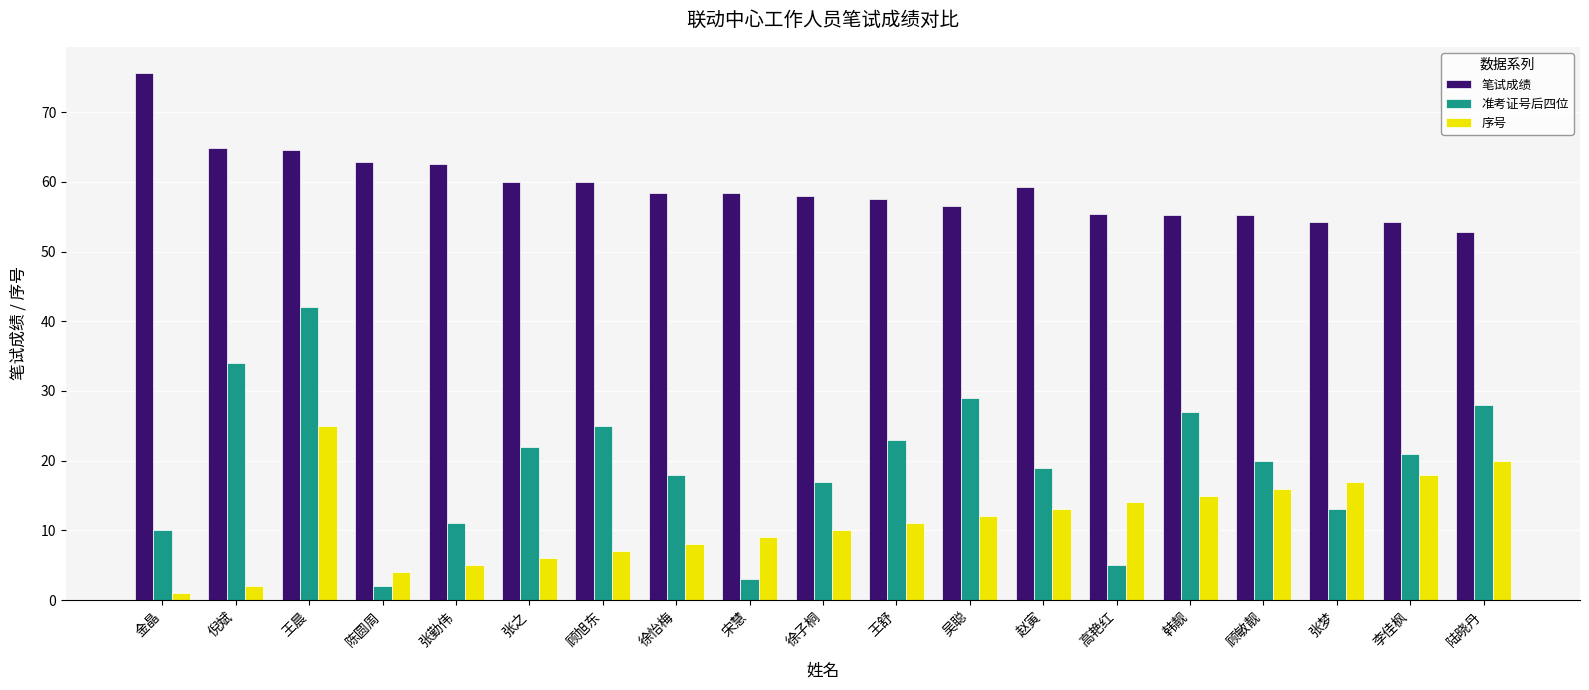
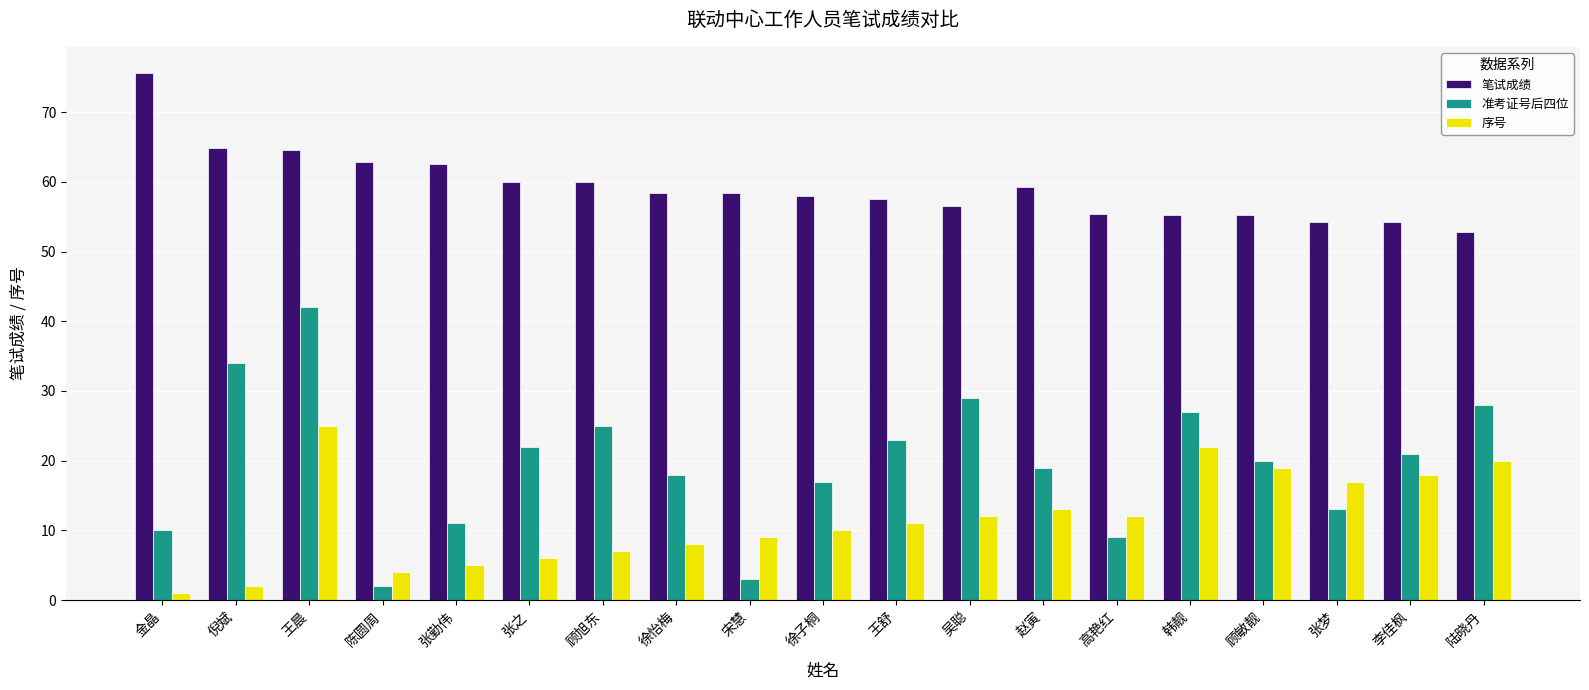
  {
    "笔试成绩": {
      "金晶": 76,
      "倪斌": 65,
      "王晨": 65,
      "陈圆周": 63,
      "张勤伟": 63,
      "张之": 60,
      "顾旭东": 60,
      "徐怡梅": 58,
      "宋慧": 58,
      "徐子桐": 58,
      "王舒": 58,
      "吴聪": 57,
      "赵寅": 59,
      "高艳红": 55,
      "韩靓": 55,
      "顾敏靓": 55,
      "张梦": 54,
      "李佳枫": 54,
      "陆晓丹": 53
    },
    "准考证号后四位": {
      "金晶": 10,
      "倪斌": 34,
      "王晨": 42,
      "陈圆周": 2,
      "张勤伟": 11,
      "张之": 22,
      "顾旭东": 25,
      "徐怡梅": 18,
      "宋慧": 3,
      "徐子桐": 17,
      "王舒": 23,
      "吴聪": 29,
      "赵寅": 19,
-     "高艳红": 5,
+     "高艳红": 9,
      "韩靓": 27,
      "顾敏靓": 20,
      "张梦": 13,
      "李佳枫": 21,
      "陆晓丹": 28
    },
    "序号": {
      "金晶": 1,
      "倪斌": 2,
      "王晨": 25,
      "陈圆周": 4,
      "张勤伟": 5,
      "张之": 6,
      "顾旭东": 7,
      "徐怡梅": 8,
      "宋慧": 9,
      "徐子桐": 10,
      "王舒": 11,
      "吴聪": 12,
      "赵寅": 13,
-     "高艳红": 14,
-     "韩靓": 15,
-     "顾敏靓": 16,
+     "高艳红": 12,
+     "韩靓": 22,
+     "顾敏靓": 19,
      "张梦": 17,
      "李佳枫": 18,
      "陆晓丹": 20
    }
  }
